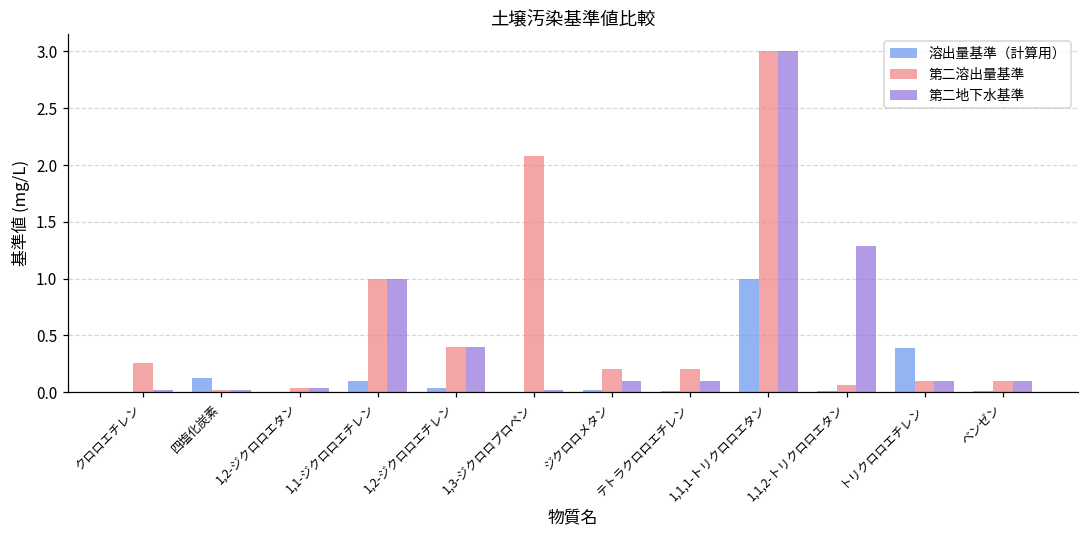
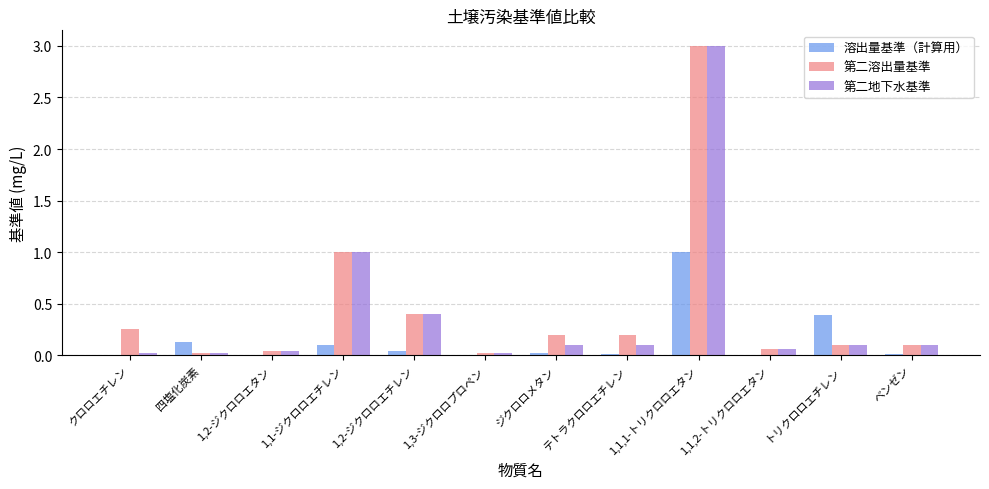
  {
    "溶出量基準（計算用）": {
      "四塩化炭素": 0.13,
      "1,1-ジクロロエチレン": 0.10,
      "1,2-ジクロロエチレン": 0.04,
      "1,1,1-トリクロロエタン": 1.00,
      "トリクロロエチレン": 0.39
    },
    "第二溶出量基準": {
      "クロロエチレン": 0.26,
      "1,2-ジクロロエタン": 0.04,
      "1,1-ジクロロエチレン": 1.00,
      "1,2-ジクロロエチレン": 0.40,
-     "1,3-ジクロロプロペン": 2.08,
+     "1,3-ジクロロプロペン": 0.02,
      "ジクロロメタン": 0.20,
      "テトラクロロエチレン": 0.20,
      "1,1,1-トリクロロエタン": 3.00,
      "1,1,2-トリクロロエタン": 0.06,
      "トリクロロエチレン": 0.10,
      "ベンゼン": 0.10
    },
    "第二地下水基準": {
      "1,2-ジクロロエタン": 0.04,
      "1,1-ジクロロエチレン": 1.00,
      "1,2-ジクロロエチレン": 0.40,
      "ジクロロメタン": 0.10,
      "テトラクロロエチレン": 0.10,
      "1,1,1-トリクロロエタン": 3.00,
-     "1,1,2-トリクロロエタン": 1.29,
+     "1,1,2-トリクロロエタン": 0.06,
      "トリクロロエチレン": 0.10,
      "ベンゼン": 0.10
    }
  }
